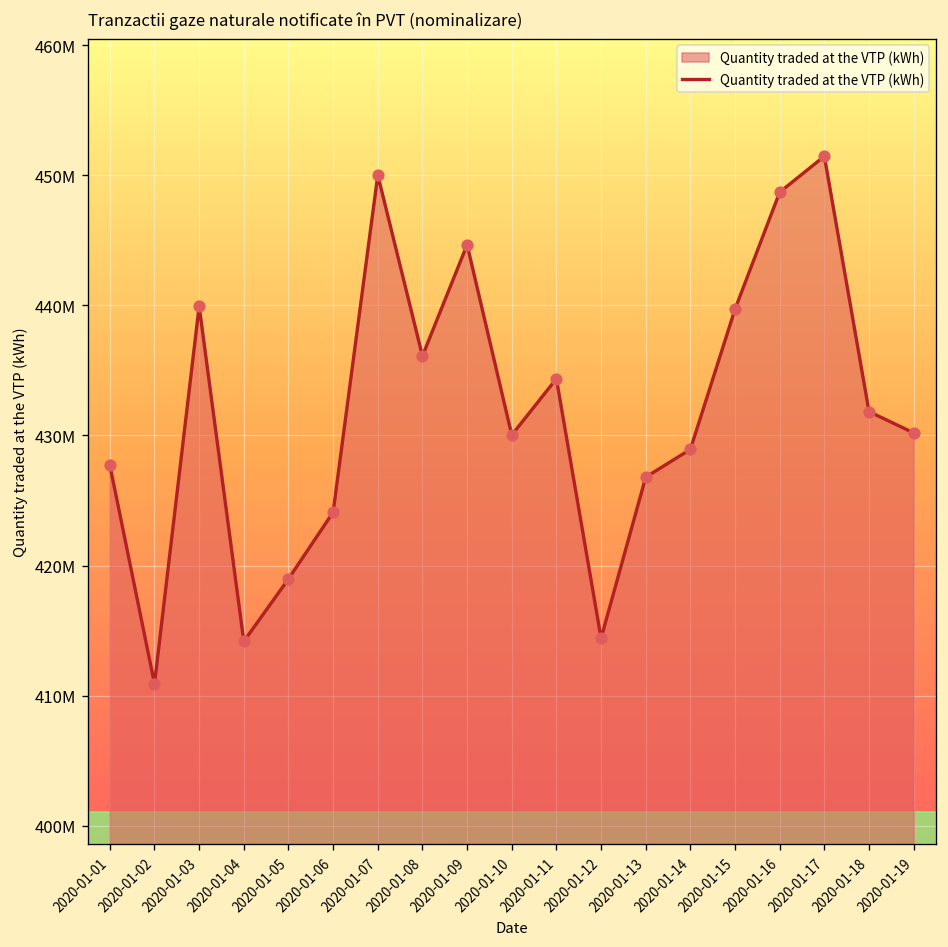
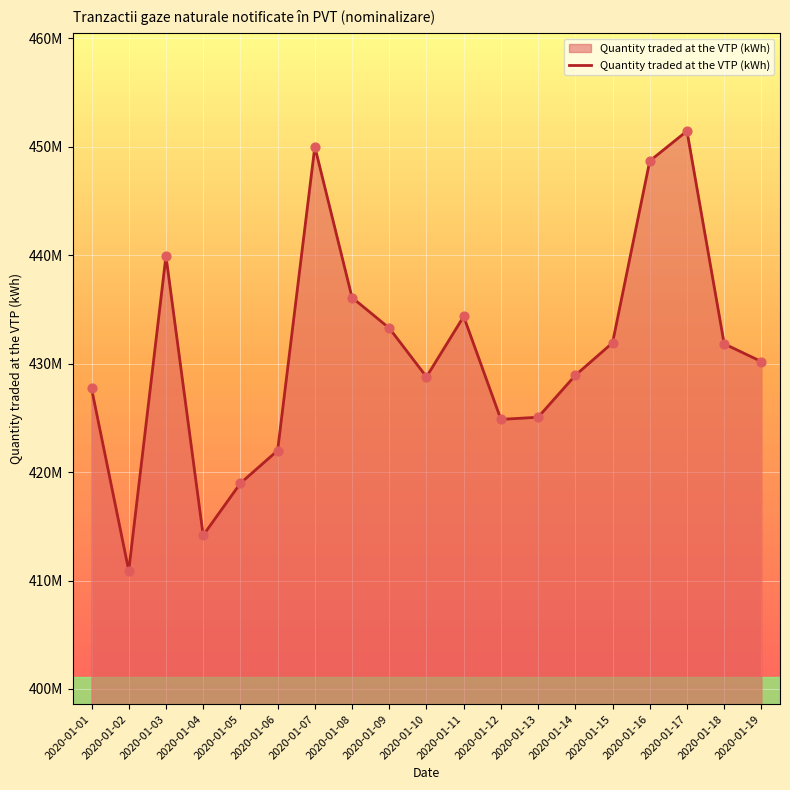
  {
    "2020-01-01": 427700000,
    "2020-01-02": 410900000,
    "2020-01-03": 439900000,
    "2020-01-04": 414200000,
    "2020-01-05": 419000000,
-   "2020-01-06": 424100000,
+   "2020-01-06": 422000000,
    "2020-01-07": 450000000,
    "2020-01-08": 436100000,
-   "2020-01-09": 444700000,
-   "2020-01-10": 430000000,
+   "2020-01-09": 433300000,
+   "2020-01-10": 428800000,
    "2020-01-11": 434400000,
-   "2020-01-12": 414400000,
-   "2020-01-13": 426800000,
+   "2020-01-12": 424900000,
+   "2020-01-13": 425100000,
    "2020-01-14": 428900000,
-   "2020-01-15": 439700000,
+   "2020-01-15": 431900000,
    "2020-01-16": 448700000,
    "2020-01-17": 451500000,
    "2020-01-18": 431800000,
    "2020-01-19": 430200000
  }
